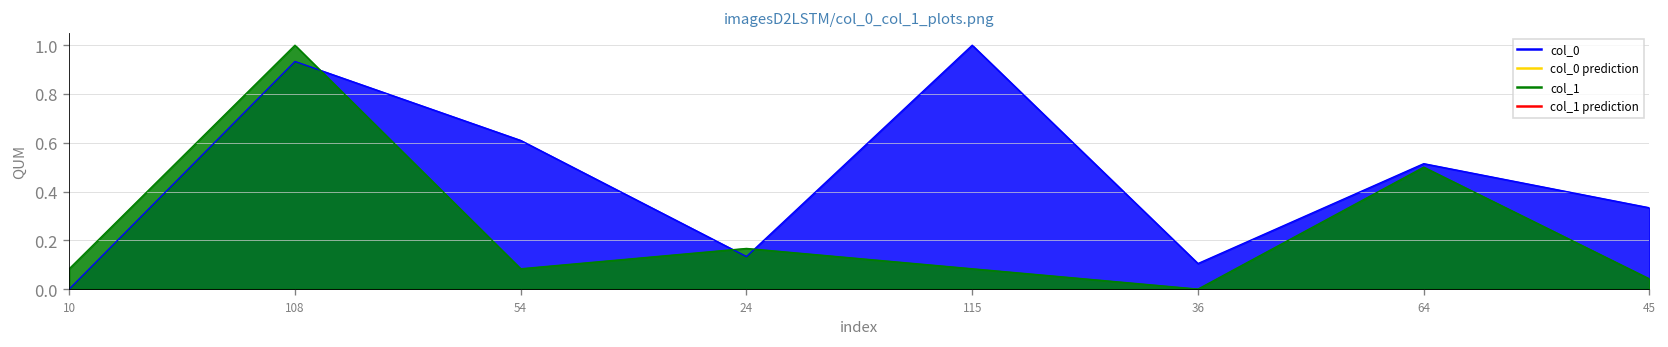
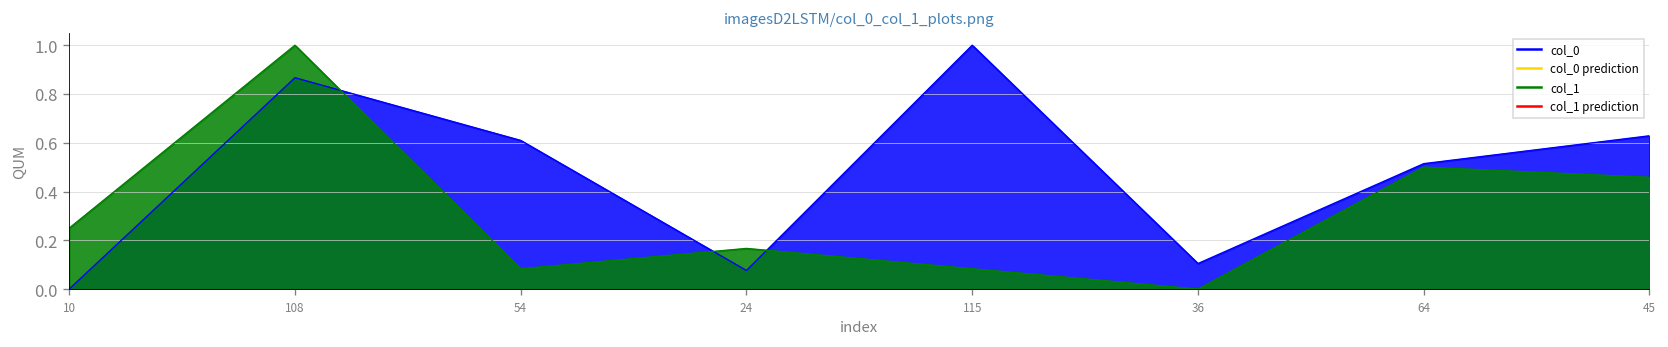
  {
    "col_0": {
      "10": 0.00,
-     "108": 0.93,
+     "108": 0.87,
      "54": 0.61,
-     "24": 0.13,
+     "24": 0.08,
      "115": 1.00,
      "36": 0.10,
      "64": 0.51,
-     "45": 0.33
+     "45": 0.63
    },
    "col_1": {
-     "10": 0.08,
+     "10": 0.25,
      "108": 1.00,
      "54": 0.08,
      "24": 0.17,
      "115": 0.08,
      "36": 0.00,
      "64": 0.50,
-     "45": 0.04
+     "45": 0.46
    }
  }
